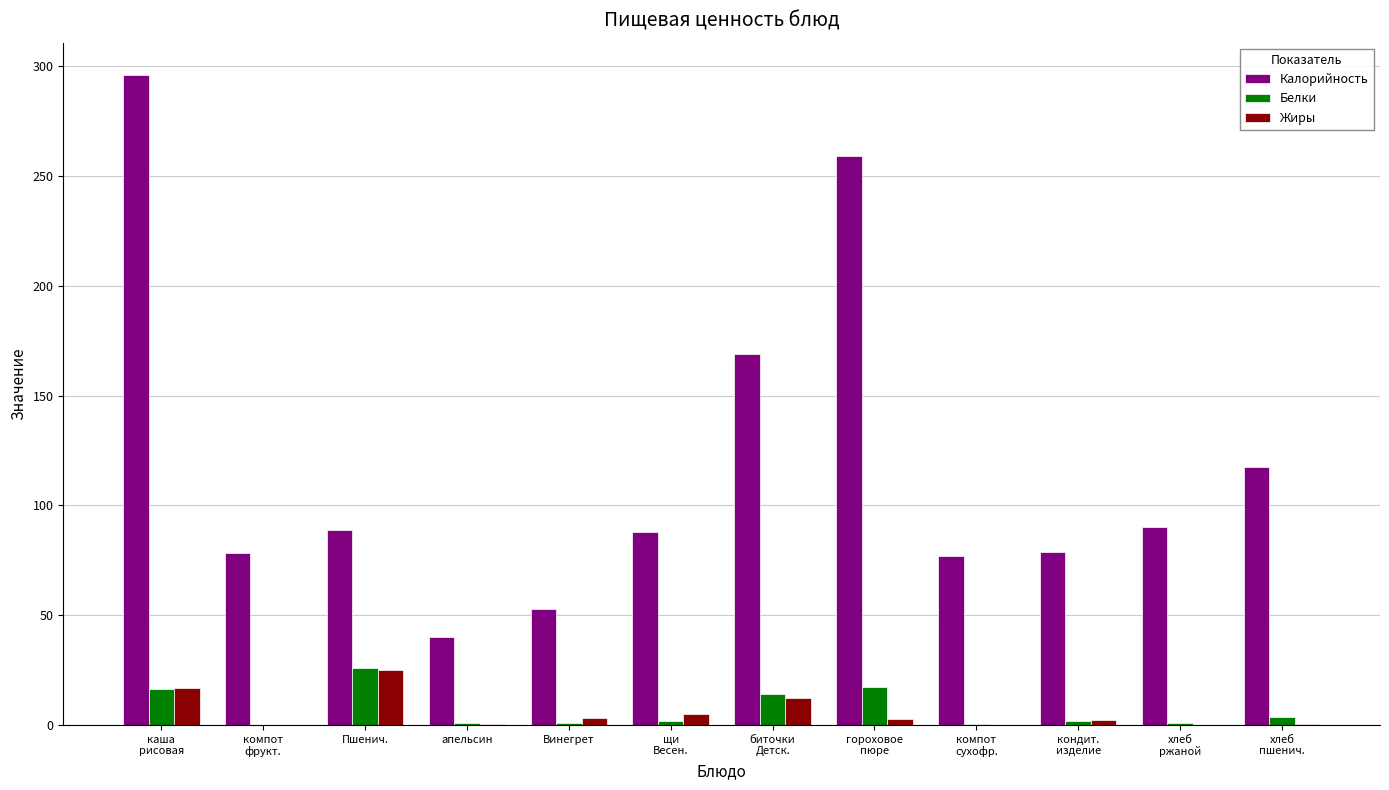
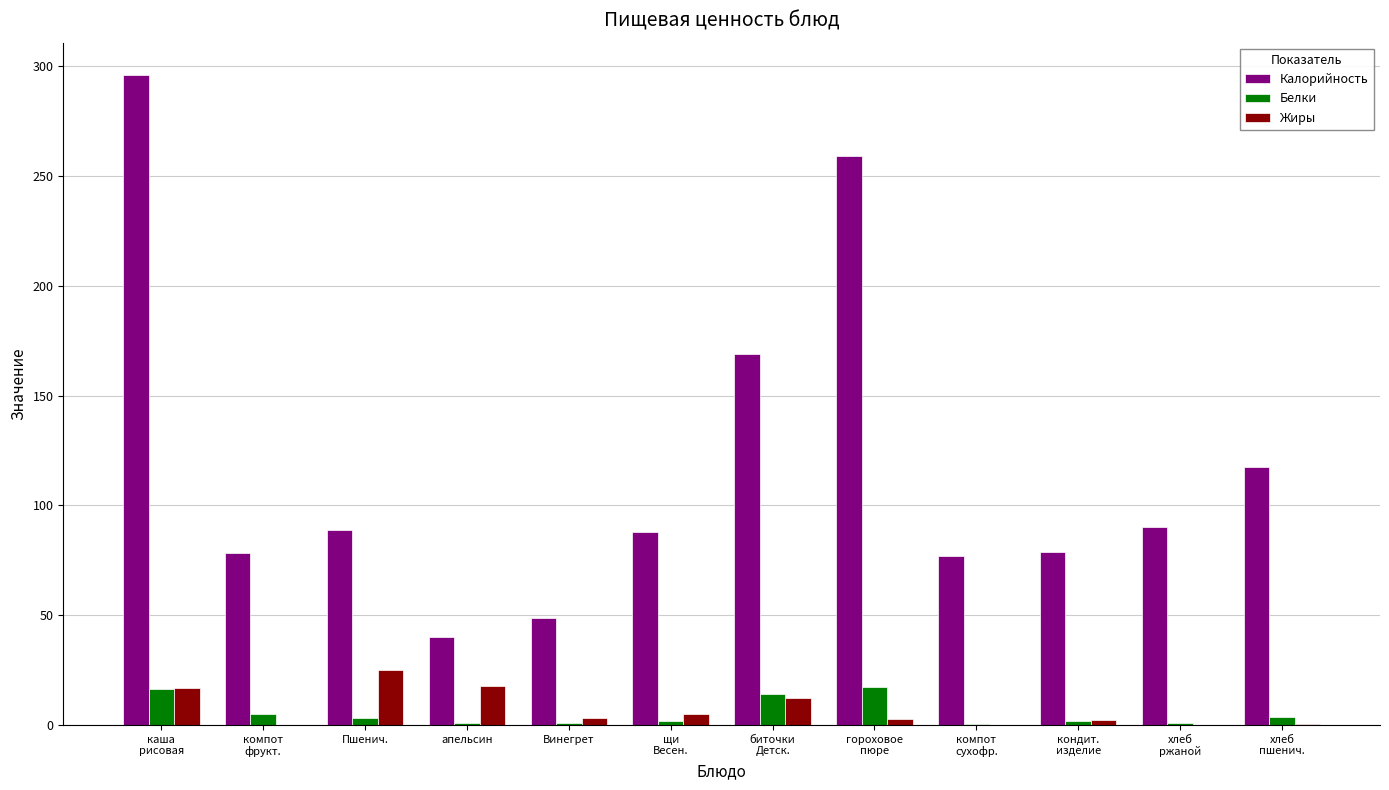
  {
    "Калорийность": {
      "каша рисовая": 296,
      "компот фрукт.": 78,
      "Пшенич.": 89,
      "апельсин": 40,
-     "Винегрет": 53,
+     "Винегрет": 49,
      "щи Весен.": 88,
      "биточки Детск.": 169,
      "гороховое пюре": 259,
      "компот сухофр.": 77,
      "кондит. изделие": 79,
      "хлеб ржаной": 90,
      "хлеб пшенич.": 118
    },
    "Белки": {
      "каша рисовая": 16,
-     "компот фрукт.": 0,
-     "Пшенич.": 26,
+     "компот фрукт.": 5,
+     "Пшенич.": 3,
      "щи Весен.": 2,
      "биточки Детск.": 14,
      "гороховое пюре": 17,
      "кондит. изделие": 2,
      "хлеб пшенич.": 4
    },
    "Жиры": {
      "каша рисовая": 17,
      "Пшенич.": 25,
-     "апельсин": 0,
+     "апельсин": 18,
      "Винегрет": 3,
      "щи Весен.": 5,
      "биточки Детск.": 12,
      "гороховое пюре": 3,
      "компот сухофр.": 0,
      "кондит. изделие": 2,
      "хлеб ржаной": 0
    }
  }
